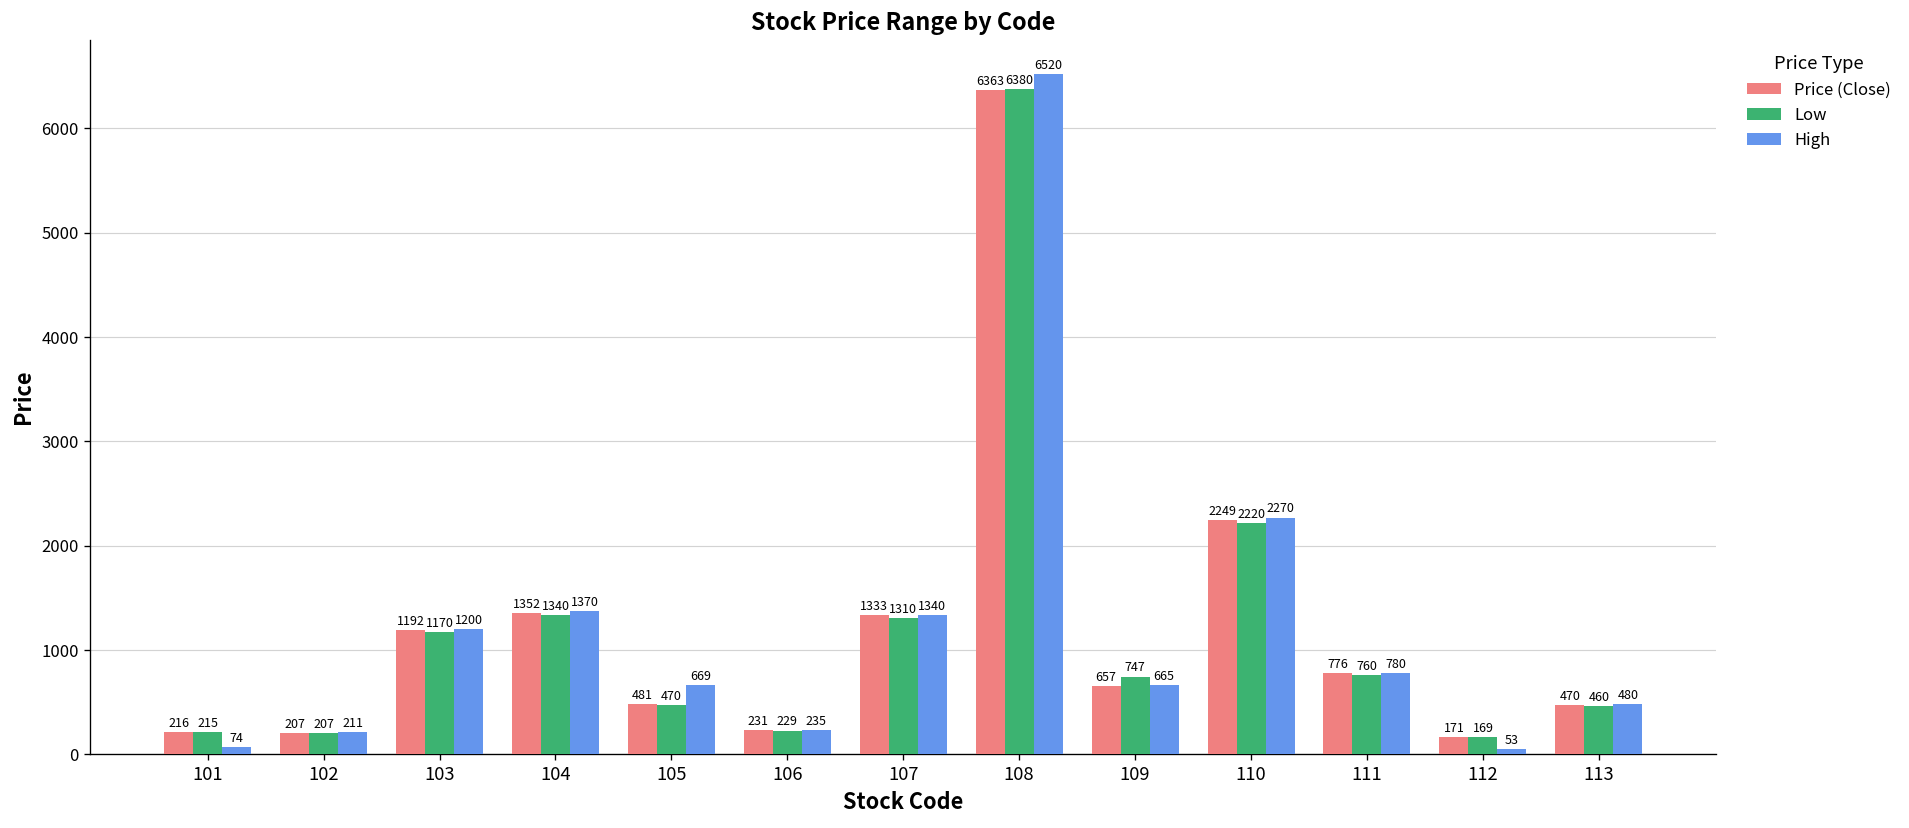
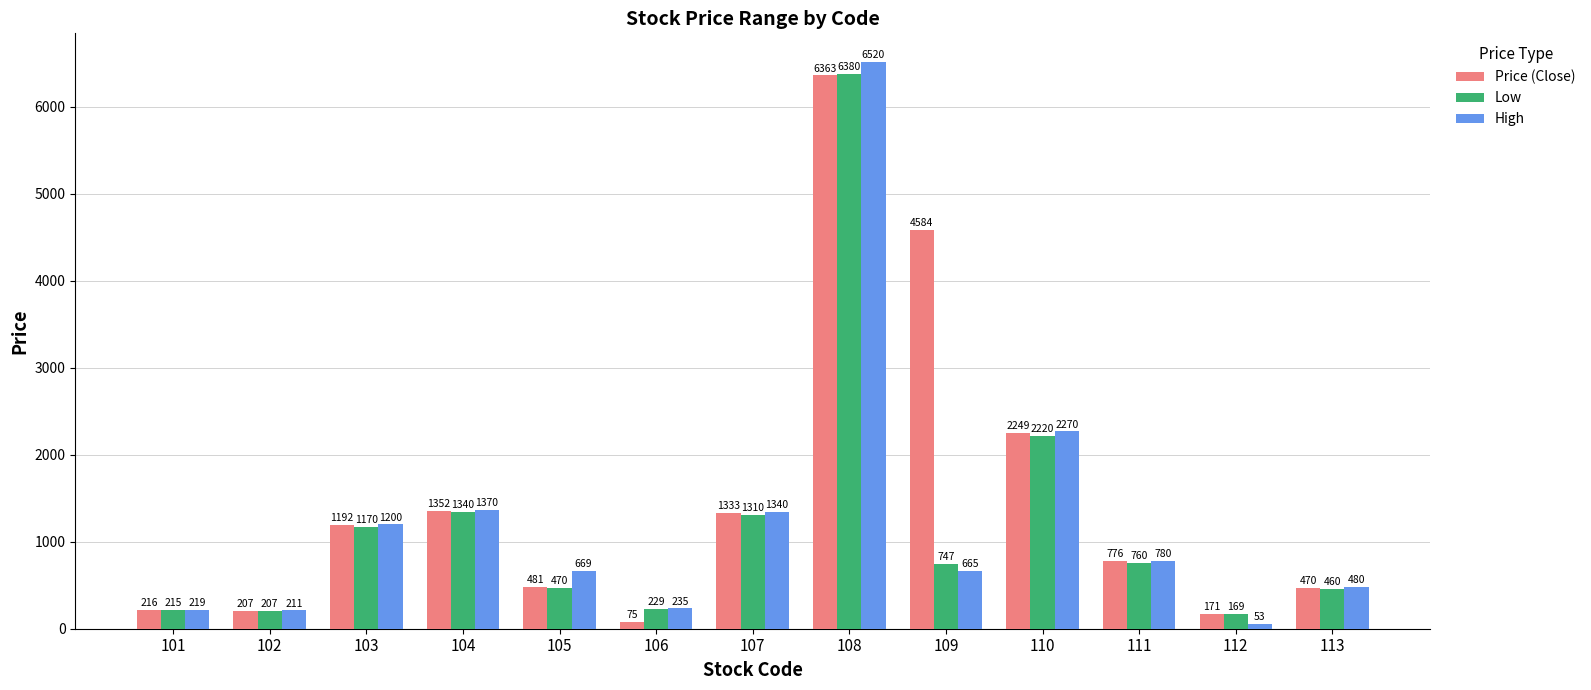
  {
    "Price (Close)": {
      "101": 216,
      "102": 207,
      "103": 1192,
      "104": 1352,
      "105": 481,
-     "106": 231,
+     "106": 75,
      "107": 1333,
      "108": 6363,
-     "109": 657,
+     "109": 4584,
      "110": 2249,
      "111": 776,
      "112": 171,
      "113": 470
    },
    "Low": {
      "101": 215,
      "102": 207,
      "103": 1170,
      "104": 1340,
      "105": 470,
      "106": 229,
      "107": 1310,
      "108": 6380,
      "109": 747,
      "110": 2220,
      "111": 760,
      "112": 169,
      "113": 460
    },
    "High": {
-     "101": 74,
+     "101": 219,
      "102": 211,
      "103": 1200,
      "104": 1370,
      "105": 669,
      "106": 235,
      "107": 1340,
      "108": 6520,
      "109": 665,
      "110": 2270,
      "111": 780,
      "112": 53,
      "113": 480
    }
  }
